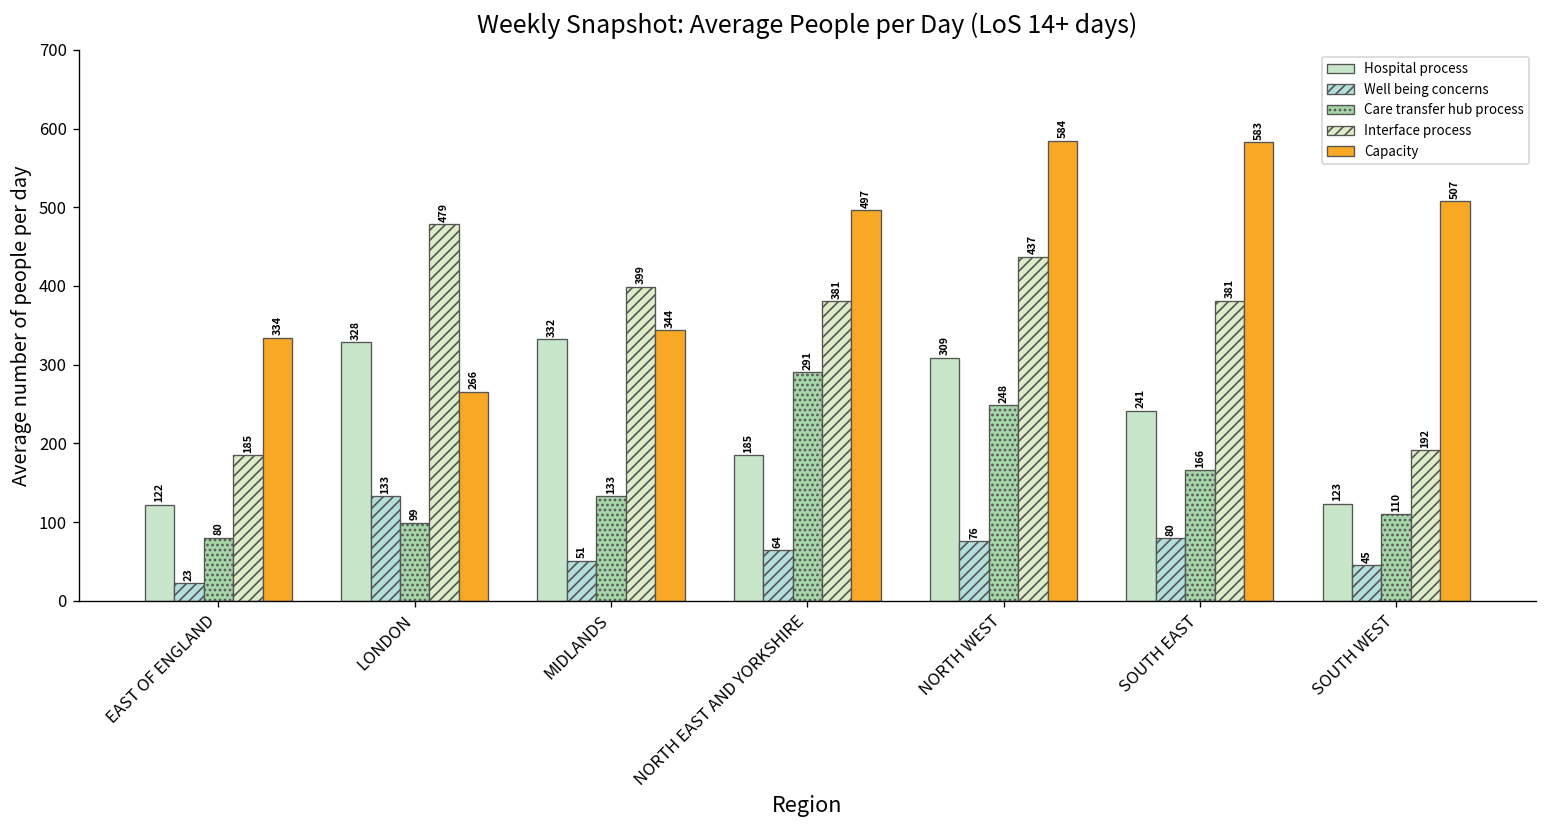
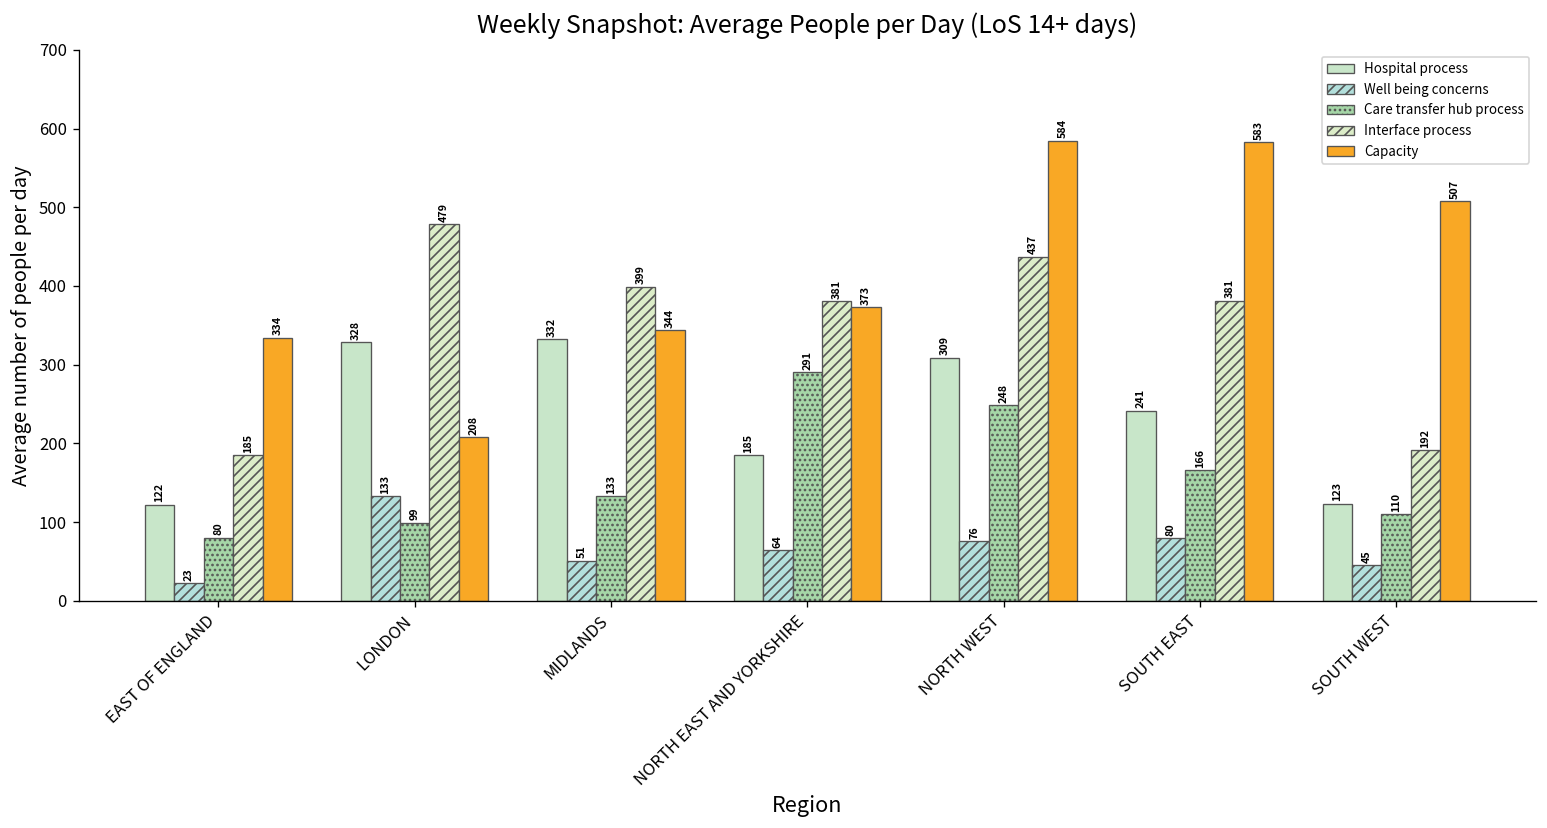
  {
    "Capacity": {
      "EAST OF ENGLAND": 334,
-     "LONDON": 266,
+     "LONDON": 208,
      "MIDLANDS": 344,
-     "NORTH EAST AND YORKSHIRE": 497,
+     "NORTH EAST AND YORKSHIRE": 373,
      "NORTH WEST": 584,
      "SOUTH EAST": 583,
      "SOUTH WEST": 507
    }
  }
